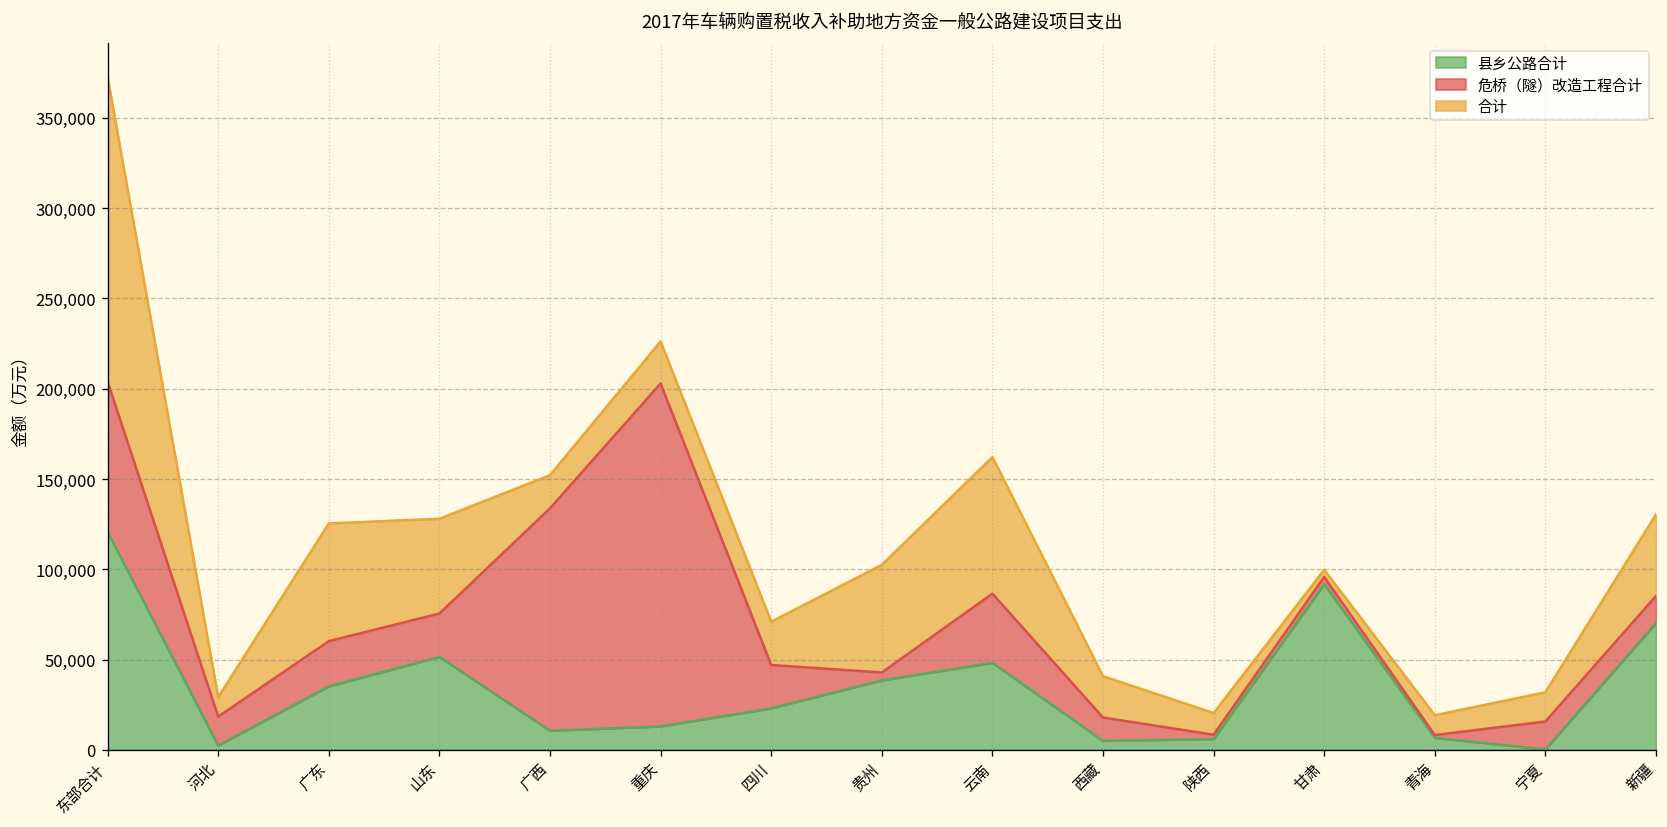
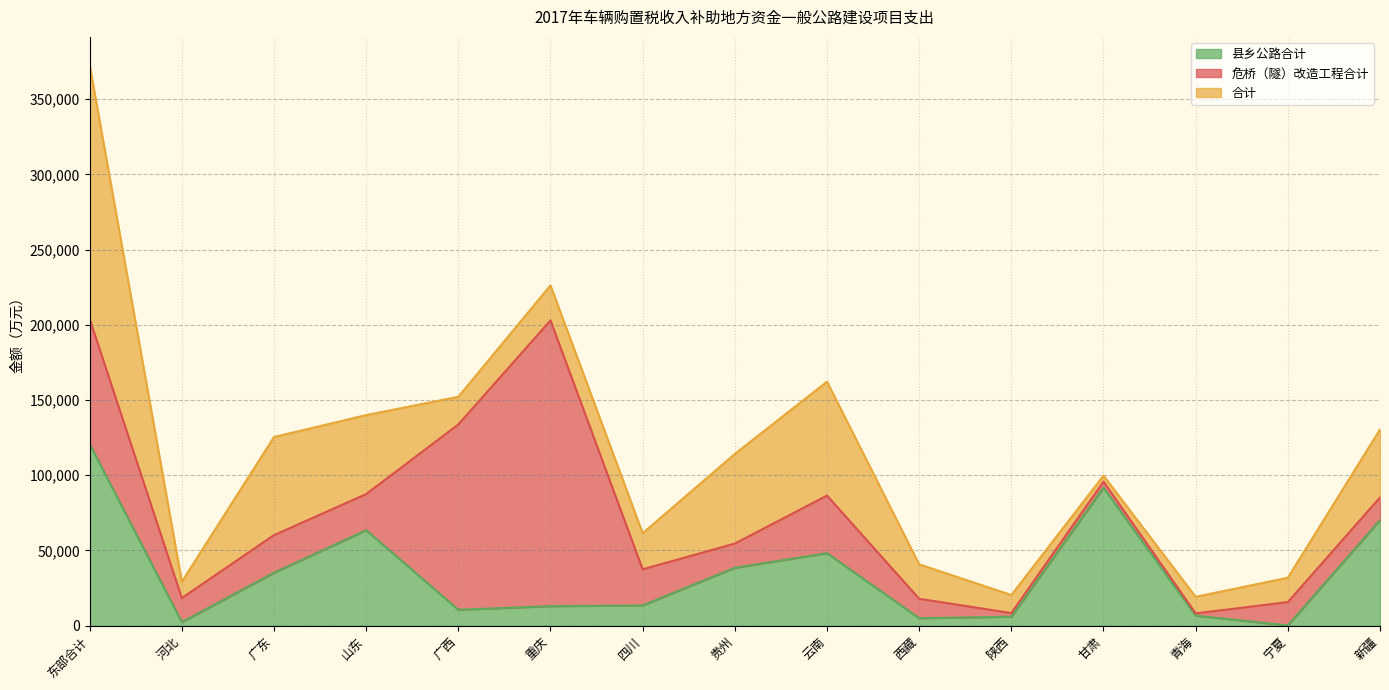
  {
    "县乡公路合计": {
      "东部合计": "121,000",
      "河北": "2,000",
      "广东": "35,000",
-     "山东": "52,000",
+     "山东": "63,000",
      "广西": "11,000",
      "重庆": "13,000",
-     "四川": "23,000",
+     "四川": "13,000",
      "贵州": "39,000",
      "云南": "48,000",
      "西藏": "5,000",
      "陕西": "6,000",
      "甘肃": "92,000",
      "宁夏": "0",
      "新疆": "70,000"
    },
    "危桥（隧）改造工程合计": {
      "东部合计": "83,000",
      "河北": "16,000",
      "广东": "25,000",
      "山东": "24,000",
      "广西": "123,000",
      "重庆": "190,000",
      "四川": "24,000",
-     "贵州": "4,000",
+     "贵州": "16,000",
      "云南": "38,000",
      "西藏": "13,000",
      "陕西": "2,000",
      "甘肃": "4,000",
      "宁夏": "16,000",
      "新疆": "15,000"
    },
    "合计": {
      "东部合计": "169,000",
      "河北": "11,000",
      "广东": "65,000",
      "山东": "53,000",
      "广西": "18,000",
      "重庆": "23,000",
      "四川": "24,000",
      "贵州": "60,000",
      "云南": "76,000",
      "西藏": "23,000",
      "陕西": "12,000",
      "甘肃": "4,000",
      "青海": "11,000",
      "宁夏": "16,000",
      "新疆": "45,000"
    }
  }
